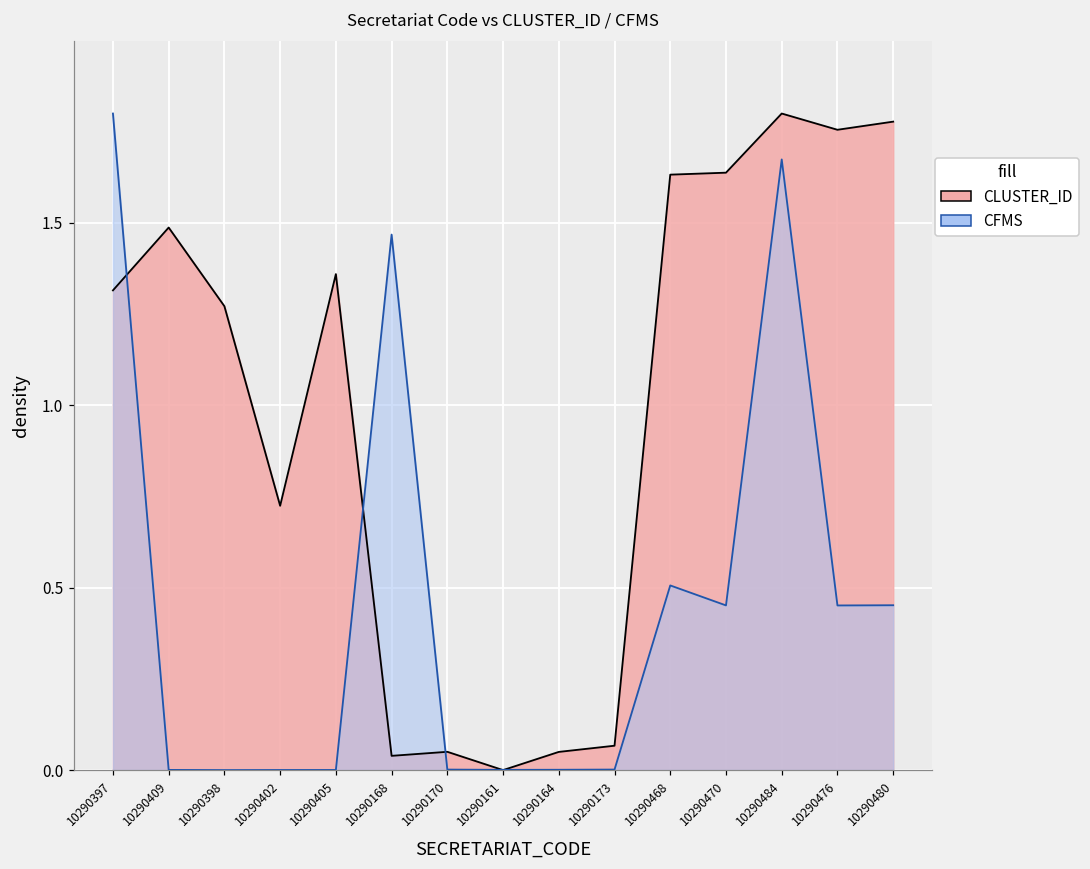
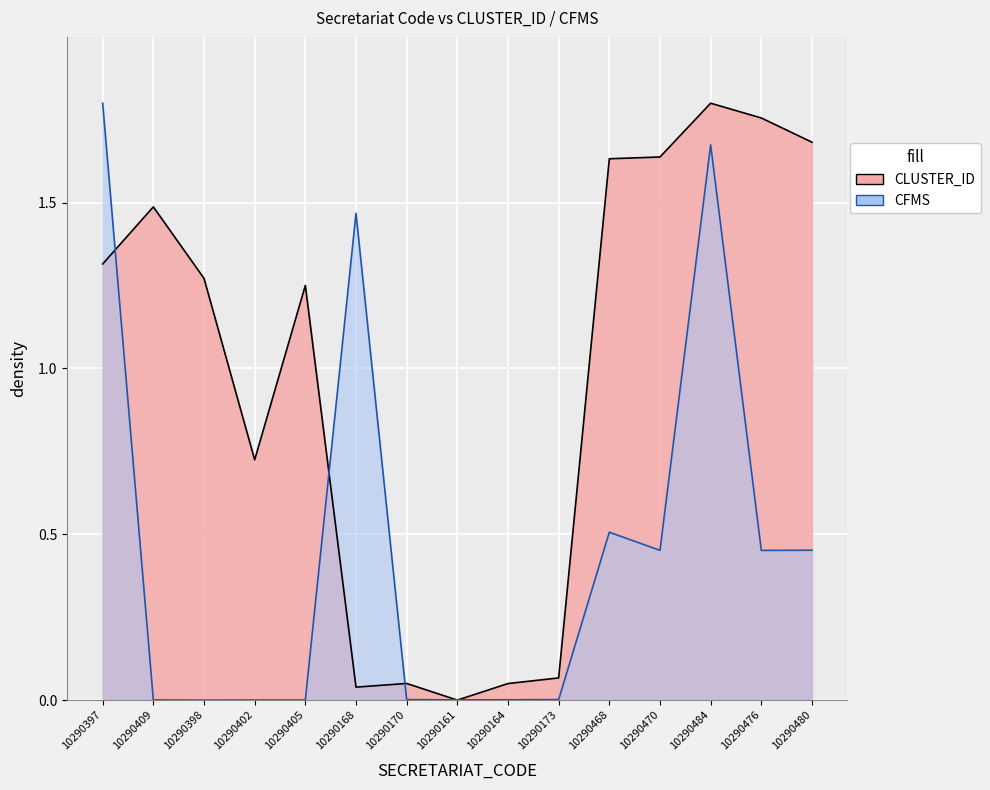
  {
    "CLUSTER_ID": {
      "10290397": 1.32,
      "10290409": 1.49,
      "10290398": 1.27,
      "10290402": 0.72,
-     "10290405": 1.36,
+     "10290405": 1.25,
      "10290168": 0.04,
      "10290170": 0.05,
      "10290164": 0.05,
      "10290173": 0.07,
      "10290468": 1.63,
      "10290470": 1.64,
      "10290484": 1.80,
      "10290476": 1.76,
-     "10290480": 1.78
+     "10290480": 1.68
    },
    "CFMS": {
      "10290397": 1.80,
      "10290409": 0.00,
      "10290398": 0.00,
      "10290402": 0.00,
      "10290405": 0.00,
      "10290168": 1.47,
      "10290170": 0.00,
      "10290164": 0.00,
      "10290173": 0.00,
      "10290468": 0.51,
      "10290470": 0.45,
      "10290484": 1.67,
      "10290476": 0.45,
      "10290480": 0.45
    }
  }
